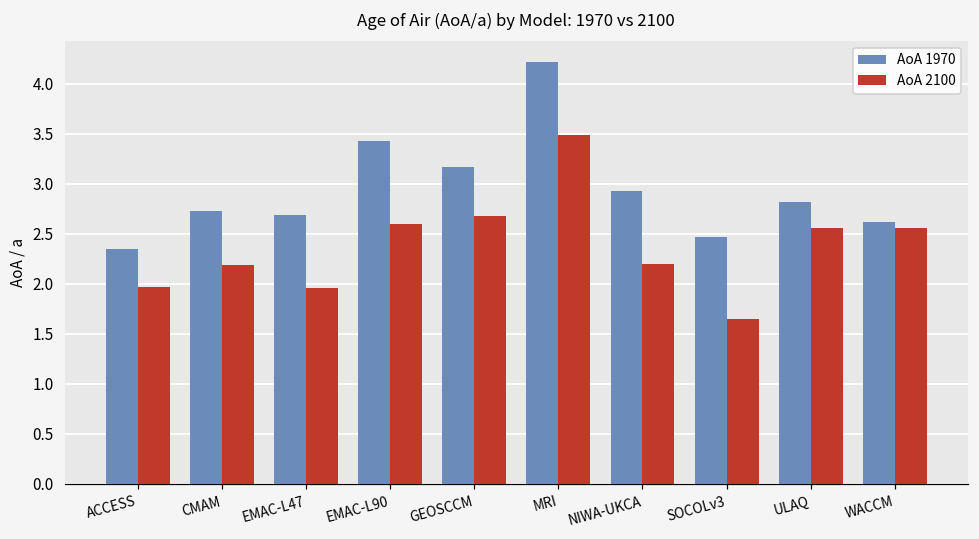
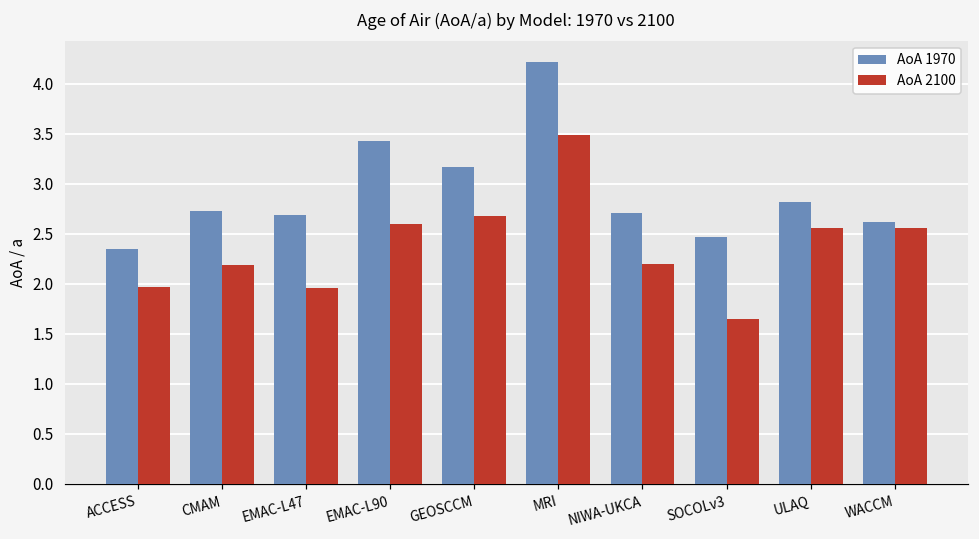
  {
    "AoA 1970": {
      "ACCESS": 2.4,
      "CMAM": 2.7,
      "EMAC-L47": 2.7,
      "EMAC-L90": 3.4,
      "GEOSCCM": 3.2,
      "MRI": 4.2,
-     "NIWA-UKCA": 2.9,
+     "NIWA-UKCA": 2.7,
      "SOCOLv3": 2.5,
      "ULAQ": 2.8,
      "WACCM": 2.6
    },
    "AoA 2100": {
      "ACCESS": 2.0,
      "CMAM": 2.2,
      "EMAC-L47": 2.0,
      "EMAC-L90": 2.6,
      "GEOSCCM": 2.7,
      "MRI": 3.5,
      "NIWA-UKCA": 2.2,
      "SOCOLv3": 1.7,
      "ULAQ": 2.6,
      "WACCM": 2.6
    }
  }
